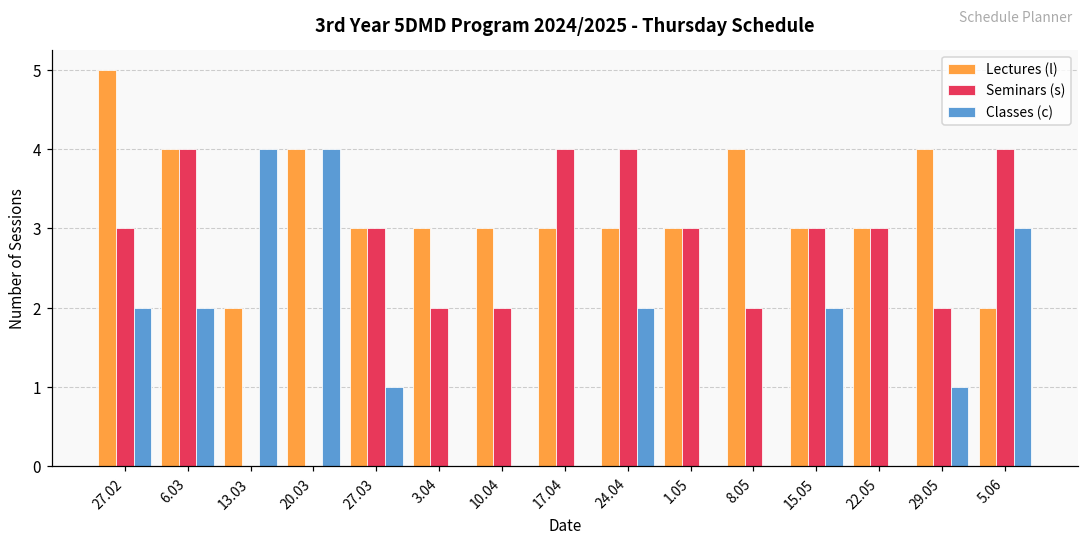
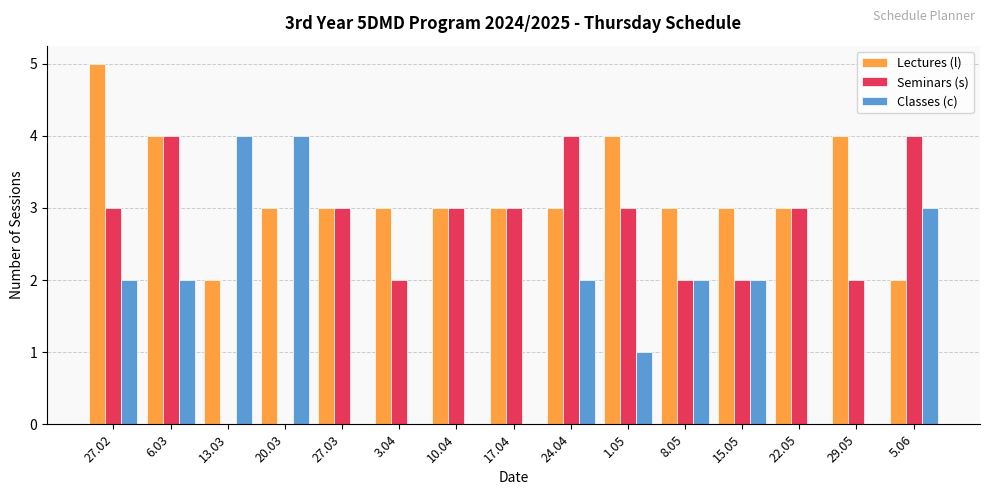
  {
    "Lectures (l)": {
      "27.02": 5,
      "6.03": 4,
      "13.03": 2,
-     "20.03": 4,
+     "20.03": 3,
      "27.03": 3,
      "3.04": 3,
      "10.04": 3,
      "17.04": 3,
      "24.04": 3,
-     "1.05": 3,
-     "8.05": 4,
+     "1.05": 4,
+     "8.05": 3,
      "15.05": 3,
      "22.05": 3,
      "29.05": 4,
      "5.06": 2
    },
    "Seminars (s)": {
      "27.02": 3,
      "6.03": 4,
      "13.03": 0,
      "20.03": 0,
      "27.03": 3,
      "3.04": 2,
-     "10.04": 2,
-     "17.04": 4,
+     "10.04": 3,
+     "17.04": 3,
      "24.04": 4,
      "1.05": 3,
      "8.05": 2,
-     "15.05": 3,
+     "15.05": 2,
      "22.05": 3,
      "29.05": 2,
      "5.06": 4
    },
    "Classes (c)": {
      "27.02": 2,
      "6.03": 2,
      "13.03": 4,
      "20.03": 4,
-     "27.03": 1,
+     "27.03": 0,
      "3.04": 0,
      "10.04": 0,
      "17.04": 0,
      "24.04": 2,
-     "1.05": 0,
-     "8.05": 0,
+     "1.05": 1,
+     "8.05": 2,
      "15.05": 2,
      "22.05": 0,
-     "29.05": 1,
+     "29.05": 0,
      "5.06": 3
    }
  }
